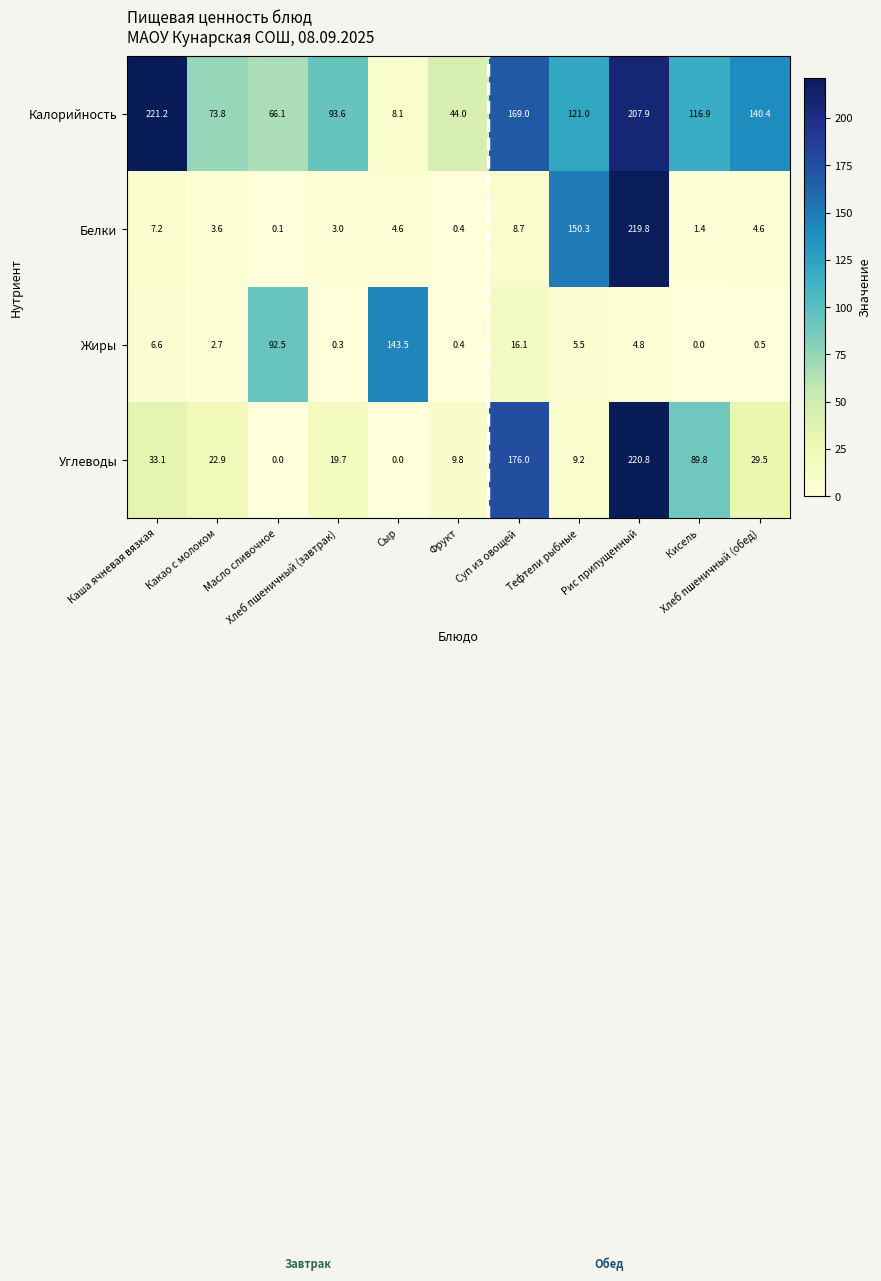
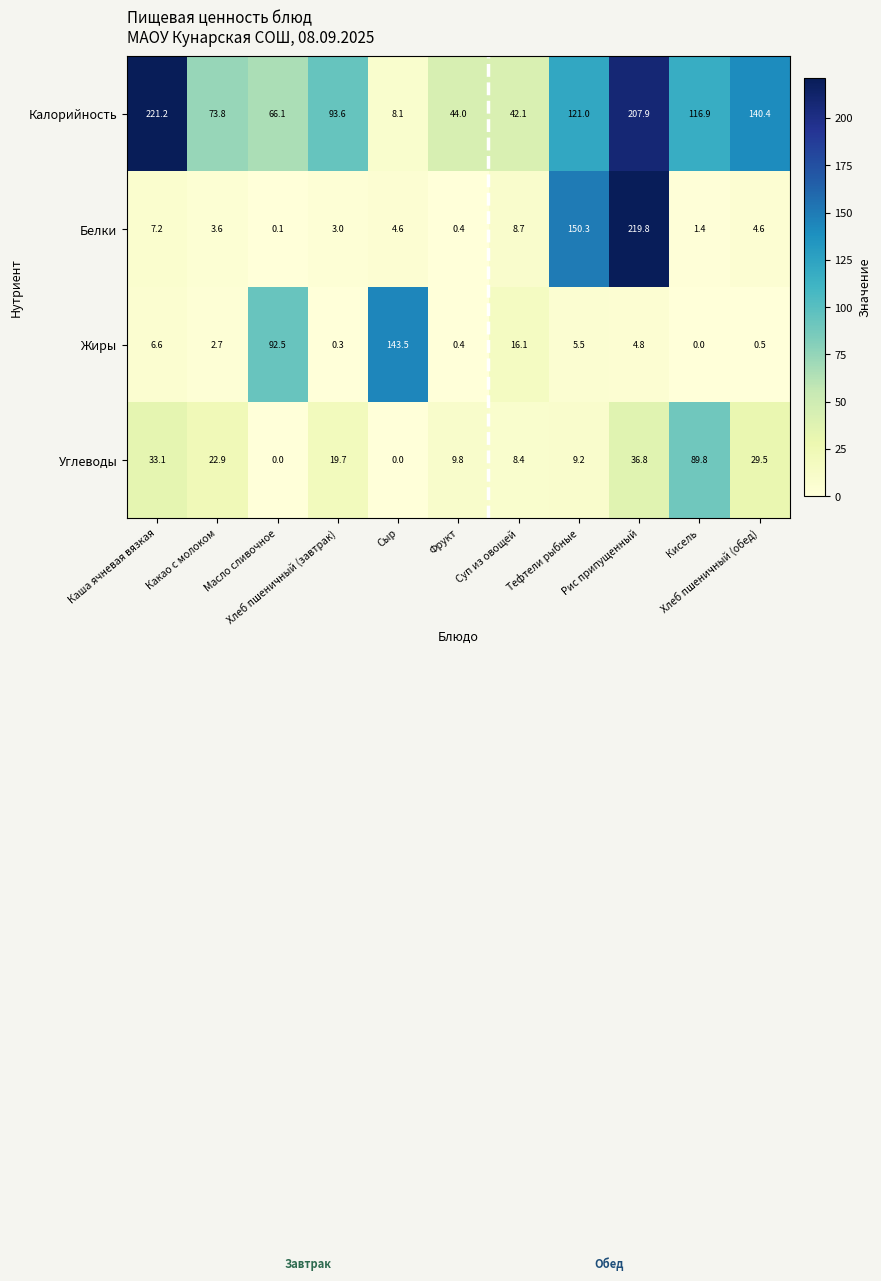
  {
    "Калорийность": {
      "Каша ячневая вязкая": 221.2,
      "Какао с молоком": 73.8,
      "Масло сливочное": 66.1,
      "Хлеб пшеничный (завтрак)": 93.6,
      "Сыр": 8.1,
      "Фрукт": 44.0,
-     "Суп из овощей": 169.0,
+     "Суп из овощей": 42.1,
      "Тефтели рыбные": 121.0,
      "Рис припущенный": 207.9,
      "Кисель": 116.9,
      "Хлеб пшеничный (обед)": 140.4
    },
    "Белки": {
      "Каша ячневая вязкая": 7.2,
      "Какао с молоком": 3.6,
      "Масло сливочное": 0.1,
      "Хлеб пшеничный (завтрак)": 3.0,
      "Сыр": 4.6,
      "Фрукт": 0.4,
      "Суп из овощей": 8.7,
      "Тефтели рыбные": 150.3,
      "Рис припущенный": 219.8,
      "Кисель": 1.4,
      "Хлеб пшеничный (обед)": 4.6
    },
    "Жиры": {
      "Каша ячневая вязкая": 6.6,
      "Какао с молоком": 2.7,
      "Масло сливочное": 92.5,
      "Хлеб пшеничный (завтрак)": 0.3,
      "Сыр": 143.5,
      "Фрукт": 0.4,
      "Суп из овощей": 16.1,
      "Тефтели рыбные": 5.5,
      "Рис припущенный": 4.8,
      "Кисель": 0.0,
      "Хлеб пшеничный (обед)": 0.5
    },
    "Углеводы": {
      "Каша ячневая вязкая": 33.1,
      "Какао с молоком": 22.9,
      "Масло сливочное": 0.0,
      "Хлеб пшеничный (завтрак)": 19.7,
      "Сыр": 0.0,
      "Фрукт": 9.8,
-     "Суп из овощей": 176.0,
+     "Суп из овощей": 8.4,
      "Тефтели рыбные": 9.2,
-     "Рис припущенный": 220.8,
+     "Рис припущенный": 36.8,
      "Кисель": 89.8,
      "Хлеб пшеничный (обед)": 29.5
    }
  }
